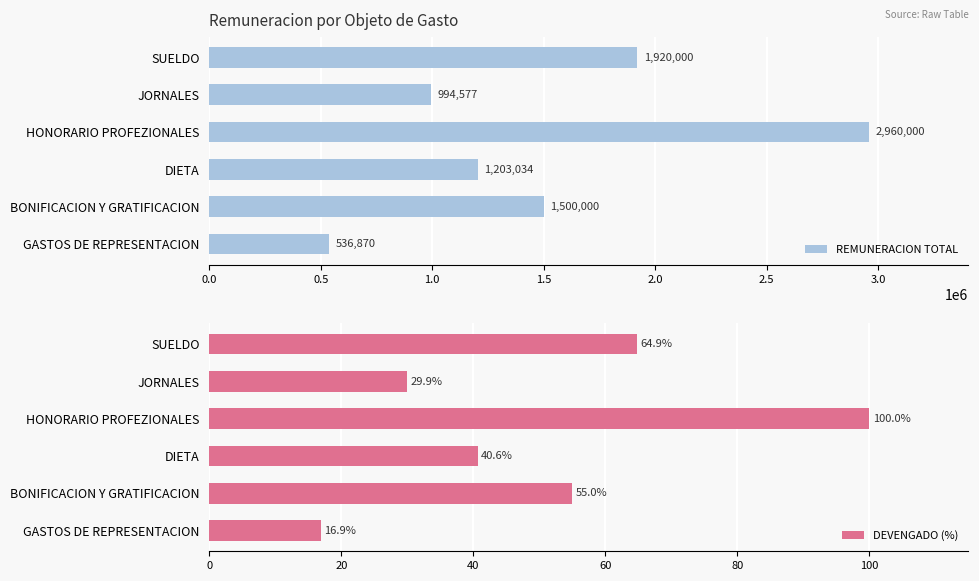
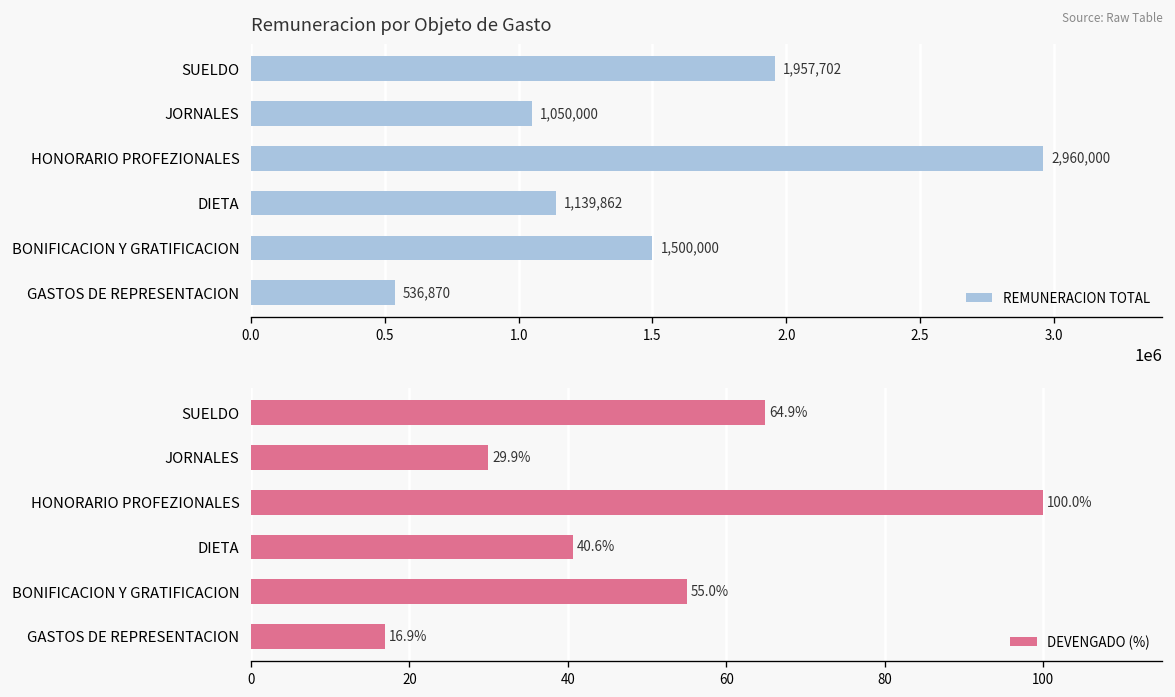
  {
    "Remuneracion por Objeto de Gasto": {
-     "SUELDO": "1,920,000",
-     "JORNALES": "994,577",
+     "SUELDO": "1,957,702",
+     "JORNALES": "1,050,000",
      "HONORARIO PROFEZIONALES": "2,960,000",
-     "DIETA": "1,203,034",
+     "DIETA": "1,139,862",
      "BONIFICACION Y GRATIFICACION": "1,500,000",
      "GASTOS DE REPRESENTACION": "536,870"
    }
  }
